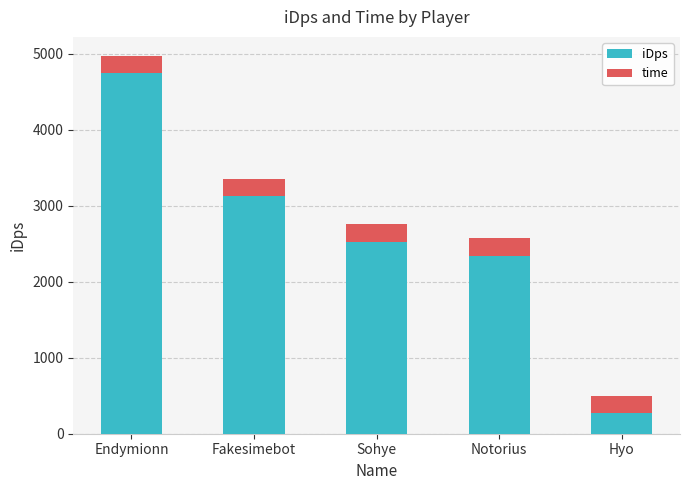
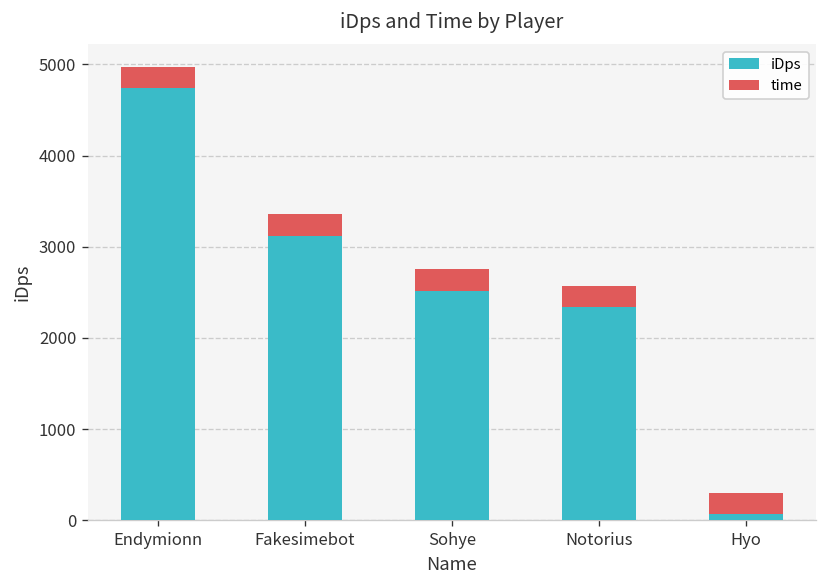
  {
    "iDps": {
      "Endymionn": 4700,
      "Fakesimebot": 3100,
      "Sohye": 2500,
      "Notorius": 2300,
-     "Hyo": 300
+     "Hyo": 100
    },
    "time": {
      "Endymionn": 200,
      "Fakesimebot": 200,
      "Sohye": 200,
      "Notorius": 200,
      "Hyo": 200
    }
  }
